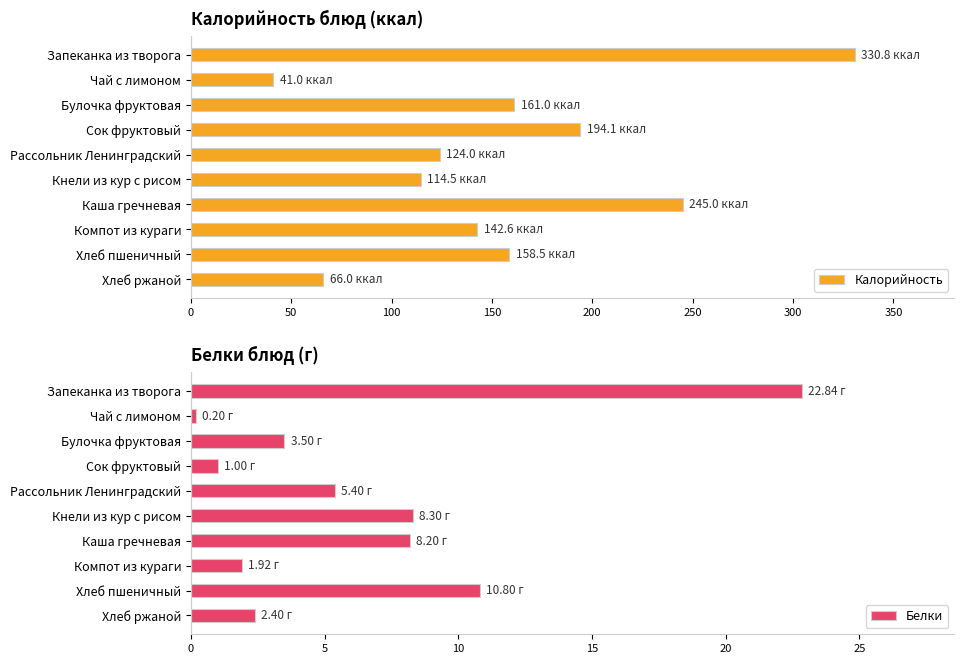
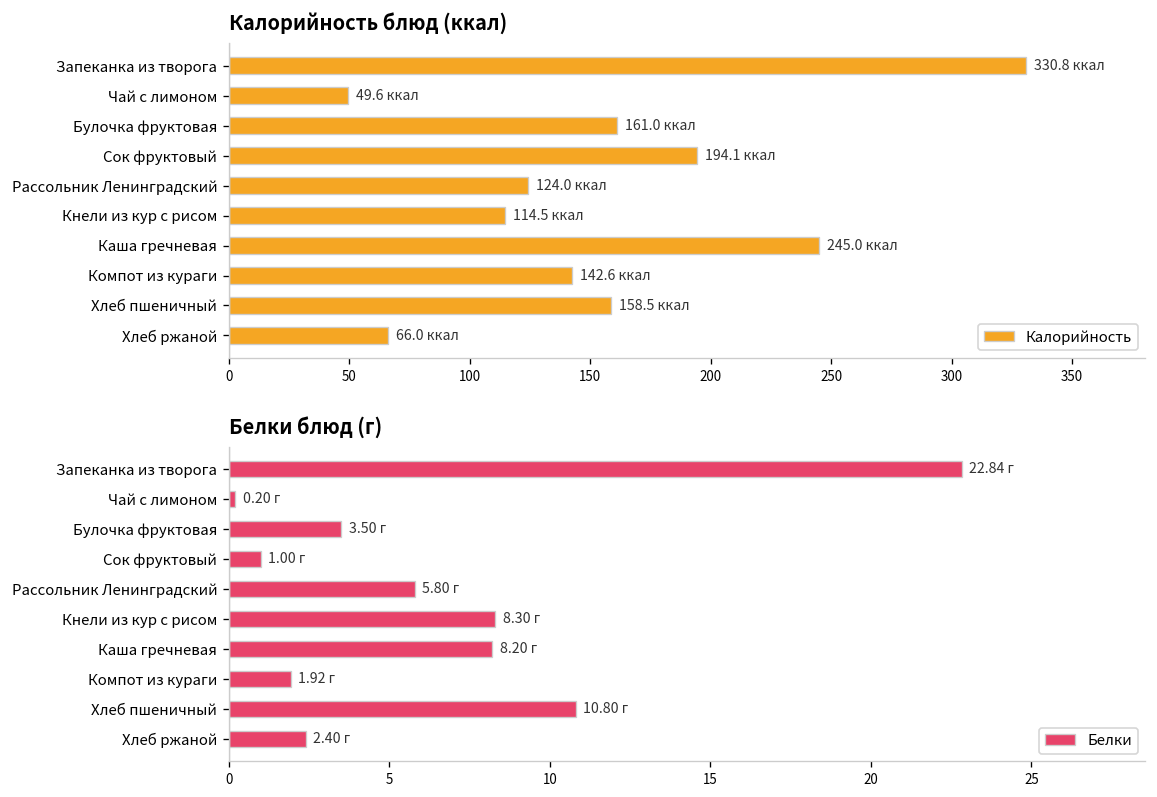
  {
    "Калорийность блюд (ккал)": {
      "Запеканка из творога": 330.8,
-     "Чай с лимоном": 41.0,
+     "Чай с лимоном": 49.6,
      "Булочка фруктовая": 161.0,
      "Сок фруктовый": 194.1,
      "Рассольник Ленинградский": 124.0,
      "Кнели из кур с рисом": 114.5,
      "Каша гречневая": 245.0,
      "Компот из кураги": 142.6,
      "Хлеб пшеничный": 158.5,
      "Хлеб ржаной": 66.0
    },
    "Белки блюд (г)": {
      "Запеканка из творога": 22.84,
      "Чай с лимоном": 0.20,
      "Булочка фруктовая": 3.50,
      "Сок фруктовый": 1.00,
-     "Рассольник Ленинградский": 5.40,
+     "Рассольник Ленинградский": 5.80,
      "Кнели из кур с рисом": 8.30,
      "Каша гречневая": 8.20,
      "Компот из кураги": 1.92,
      "Хлеб пшеничный": 10.80,
      "Хлеб ржаной": 2.40
    }
  }
